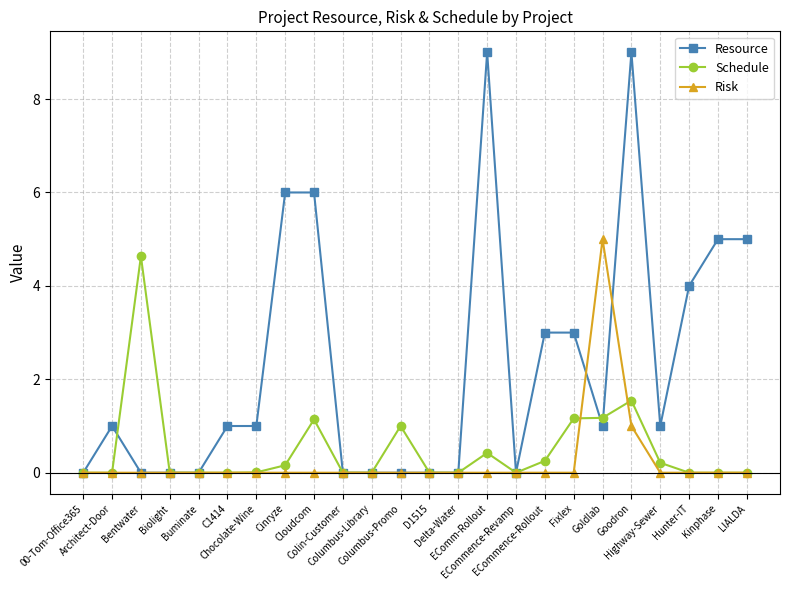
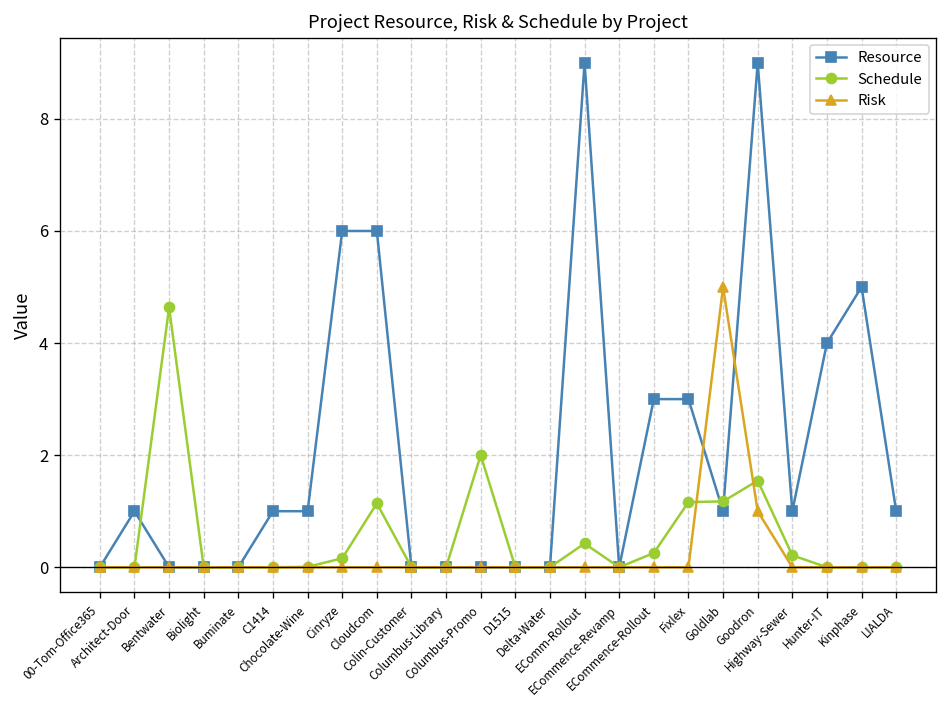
  {
    "Resource": {
      "Architect-Door": 1,
      "C1414": 1,
      "Chocolate-Wine": 1,
      "Cinryze": 6,
      "Cloudcom": 6,
      "EComm-Rollout": 9,
      "ECommence-Rollout": 3,
      "Fixlex": 3,
      "Goldlab": 1,
      "Goodron": 9,
      "Highway-Sewer": 1,
      "Hunter-IT": 4,
      "Kinphase": 5,
-     "LIALDA": 5
+     "LIALDA": 1
    },
    "Schedule": {
      "Bentwater": 4.6,
      "Cinryze": 0.2,
      "Cloudcom": 1.1,
-     "Columbus-Promo": 1,
+     "Columbus-Promo": 2,
      "EComm-Rollout": 0.4,
      "ECommence-Rollout": 0.3,
      "Fixlex": 1.2,
      "Goldlab": 1.2,
      "Goodron": 1.5,
      "Highway-Sewer": 0.2
    },
    "Risk": {
      "Cinryze": 0,
      "Cloudcom": 0,
      "EComm-Rollout": 0,
      "ECommence-Rollout": 0,
      "Fixlex": 0,
      "Goldlab": 5,
      "Goodron": 1,
      "Highway-Sewer": 0
    }
  }
